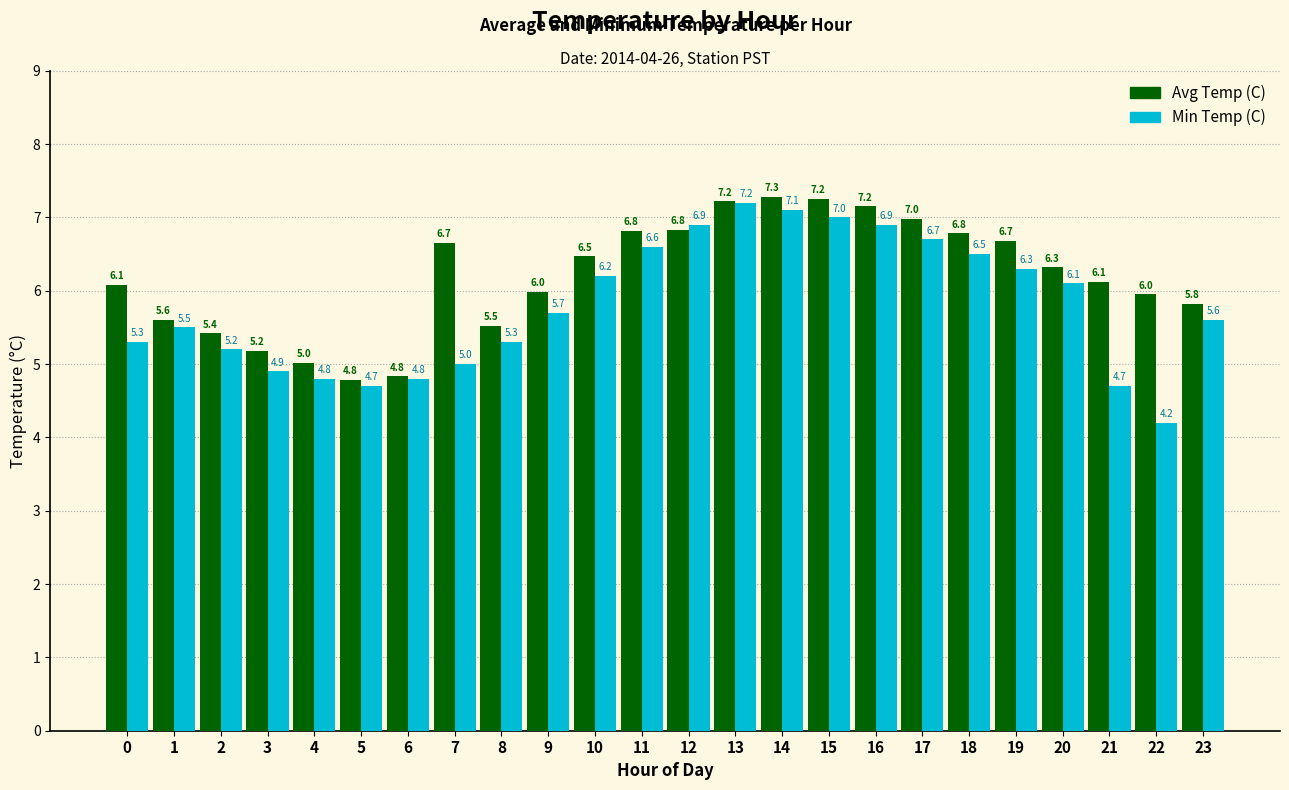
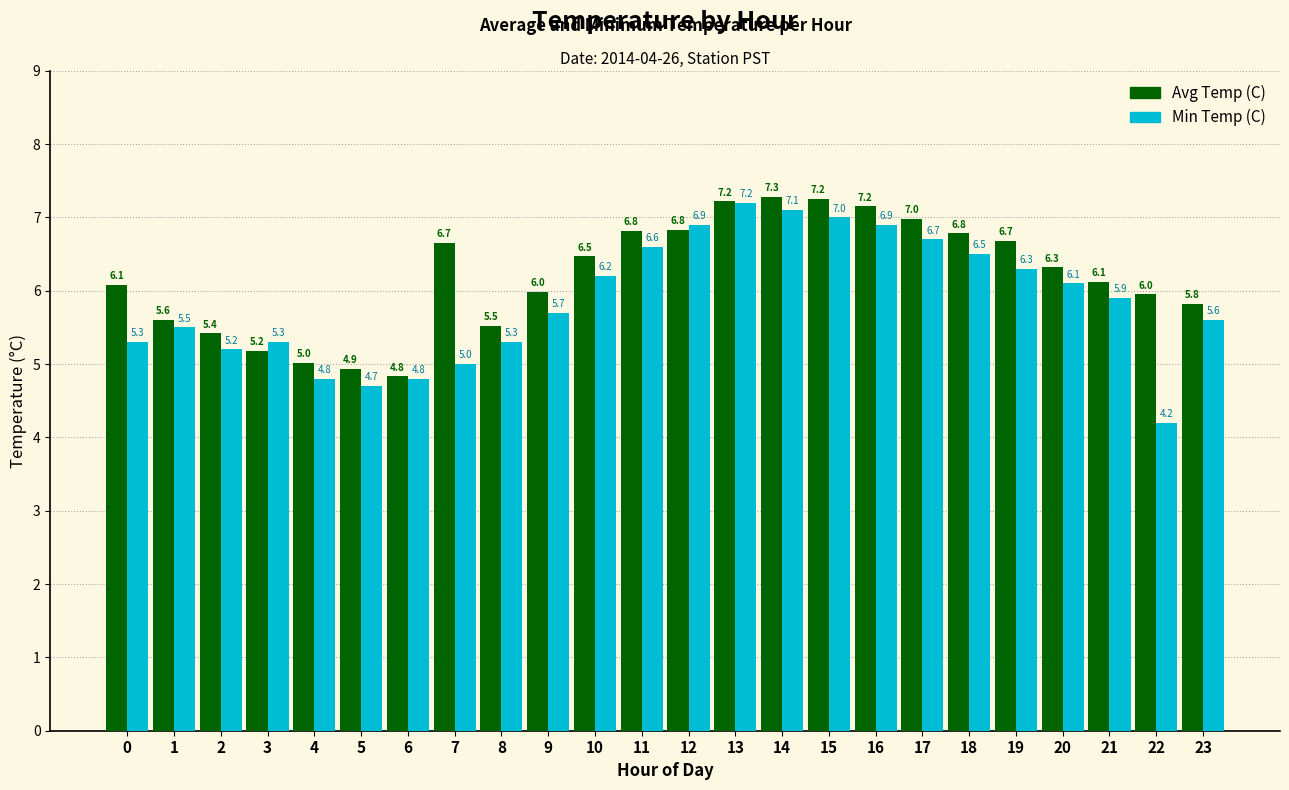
  {
    "Avg Temp (C)": {
      "0": 6.1,
      "1": 5.6,
      "2": 5.4,
      "3": 5.2,
      "4": 5.0,
-     "5": 4.8,
+     "5": 4.9,
      "6": 4.8,
      "7": 6.7,
      "8": 5.5,
      "9": 6.0,
      "10": 6.5,
      "11": 6.8,
      "12": 6.8,
      "13": 7.2,
      "14": 7.3,
      "15": 7.2,
      "16": 7.2,
      "17": 7.0,
      "18": 6.8,
      "19": 6.7,
      "20": 6.3,
      "21": 6.1,
      "22": 6.0,
      "23": 5.8
    },
    "Min Temp (C)": {
      "0": 5.3,
      "1": 5.5,
      "2": 5.2,
-     "3": 4.9,
+     "3": 5.3,
      "4": 4.8,
      "5": 4.7,
      "6": 4.8,
      "7": 5.0,
      "8": 5.3,
      "9": 5.7,
      "10": 6.2,
      "11": 6.6,
      "12": 6.9,
      "13": 7.2,
      "14": 7.1,
      "15": 7.0,
      "16": 6.9,
      "17": 6.7,
      "18": 6.5,
      "19": 6.3,
      "20": 6.1,
-     "21": 4.7,
+     "21": 5.9,
      "22": 4.2,
      "23": 5.6
    }
  }
